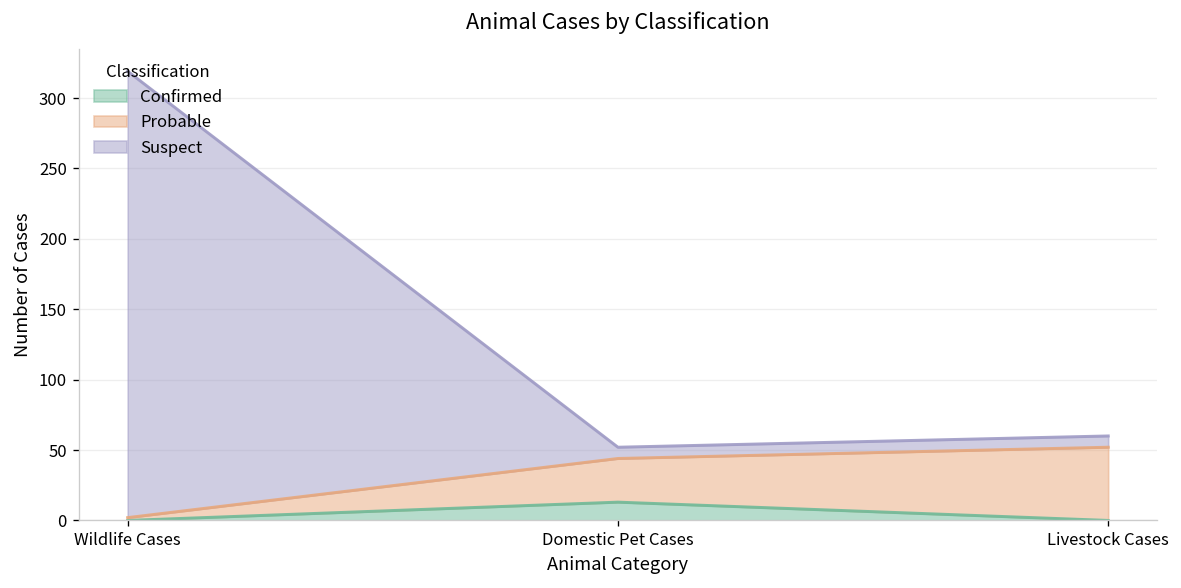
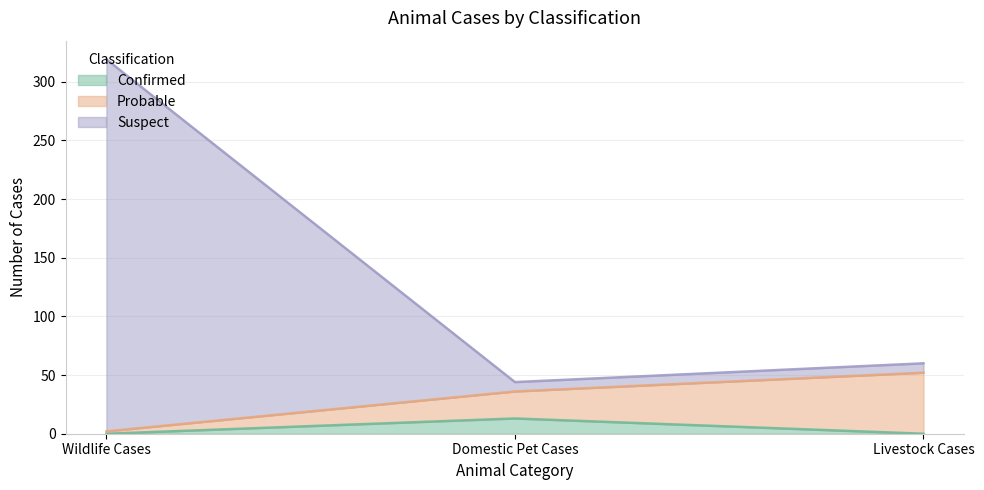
  {
    "Probable": {
-     "Domestic Pet Cases": 31,
+     "Domestic Pet Cases": 23,
      "Livestock Cases": 52
    }
  }
